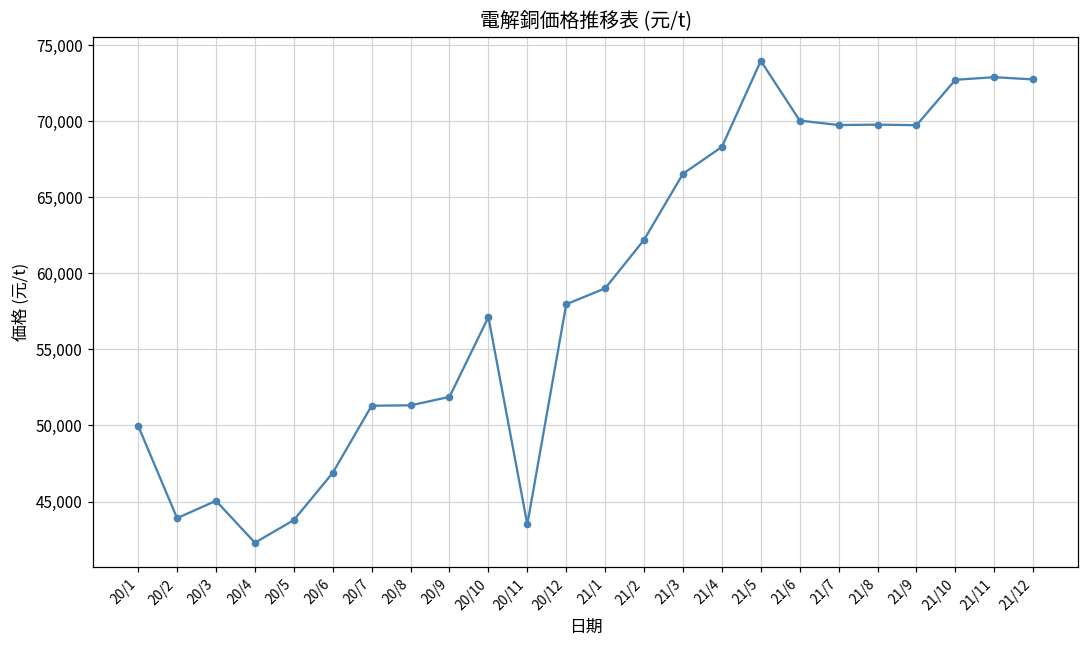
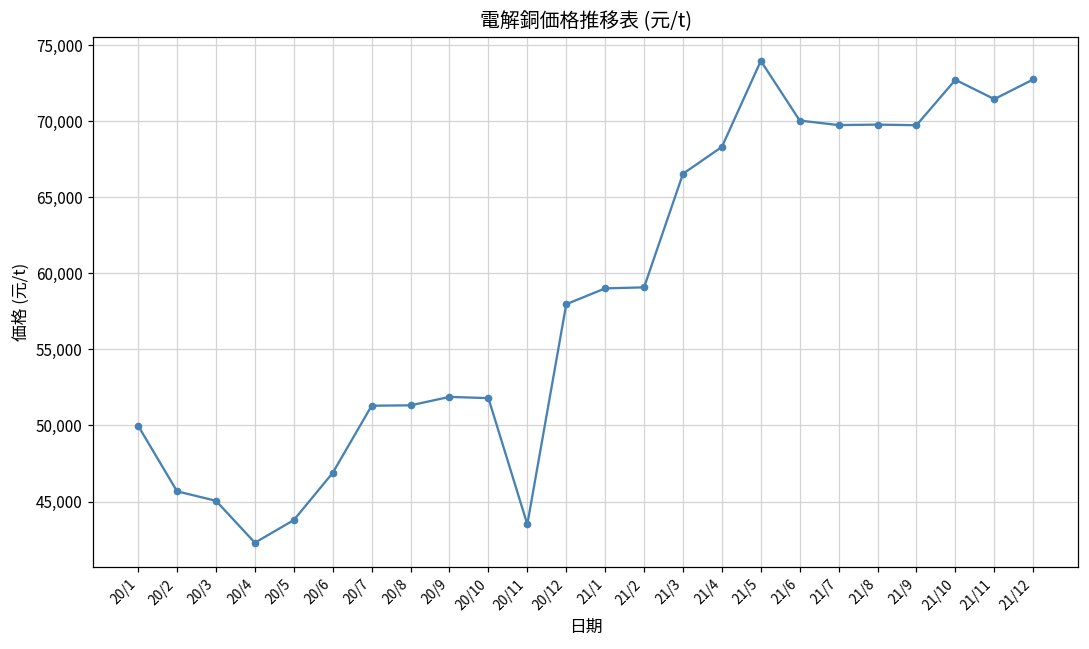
  {
    "20/1": "50,000",
-   "20/2": "43,900",
+   "20/2": "45,700",
    "20/3": "45,000",
    "20/4": "42,300",
    "20/5": "43,800",
    "20/6": "46,900",
    "20/7": "51,300",
    "20/8": "51,300",
    "20/9": "51,900",
-   "20/10": "57,100",
+   "20/10": "51,800",
    "20/11": "43,500",
    "20/12": "58,000",
    "21/1": "59,000",
-   "21/2": "62,200",
+   "21/2": "59,100",
    "21/3": "66,600",
    "21/4": "68,300",
    "21/5": "74,000",
    "21/6": "70,000",
    "21/7": "69,800",
    "21/8": "69,800",
    "21/9": "69,700",
    "21/10": "72,700",
-   "21/11": "72,900",
+   "21/11": "71,500",
    "21/12": "72,800"
  }
